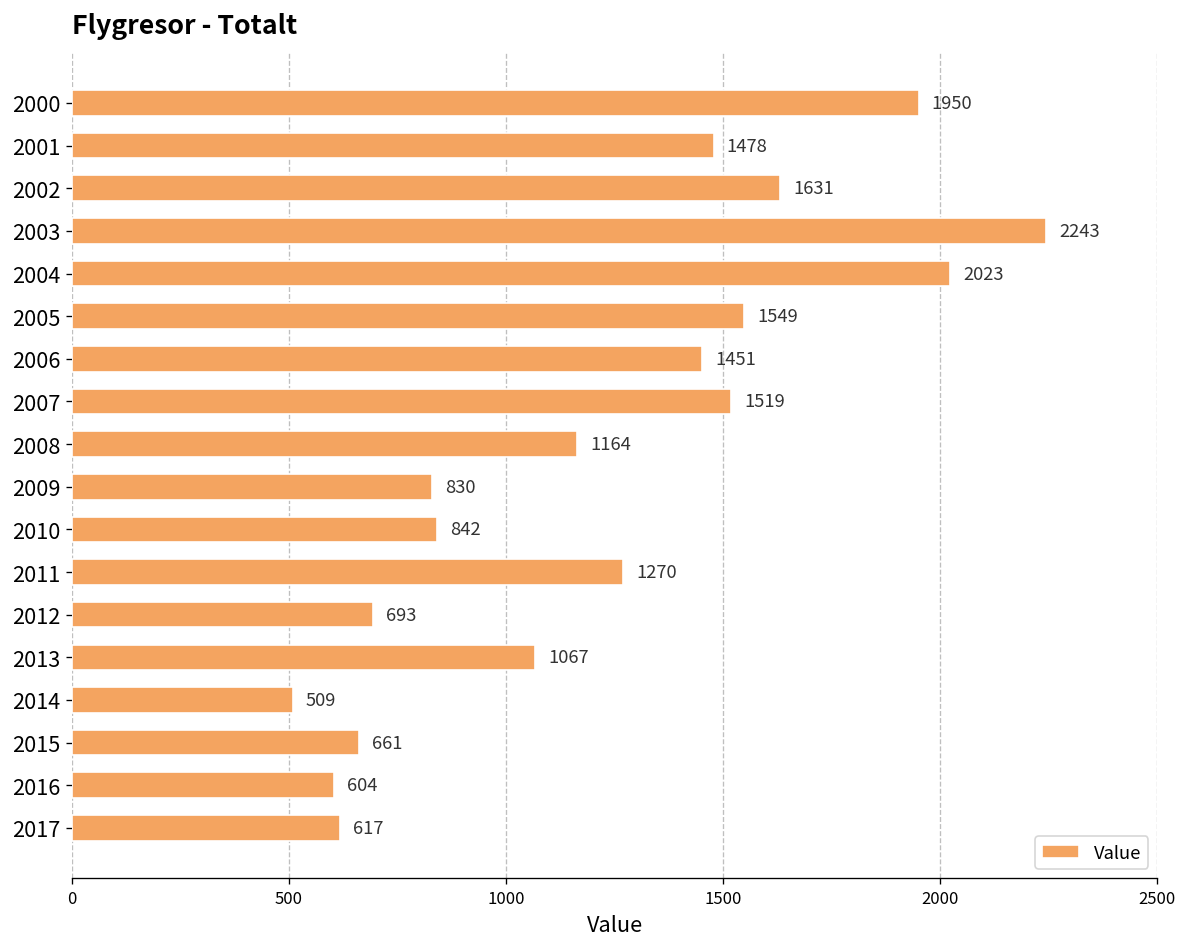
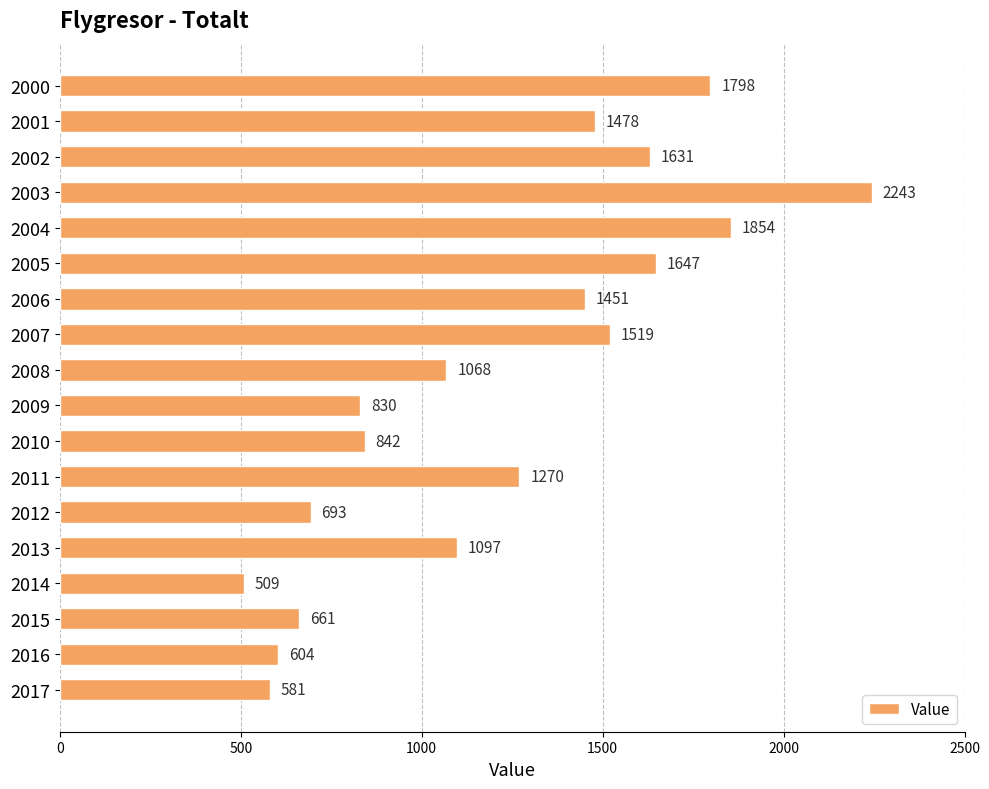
  {
-   "2000": 1950,
+   "2000": 1798,
    "2001": 1478,
    "2002": 1631,
    "2003": 2243,
-   "2004": 2023,
-   "2005": 1549,
+   "2004": 1854,
+   "2005": 1647,
    "2006": 1451,
    "2007": 1519,
-   "2008": 1164,
+   "2008": 1068,
    "2009": 830,
    "2010": 842,
    "2011": 1270,
    "2012": 693,
-   "2013": 1067,
+   "2013": 1097,
    "2014": 509,
    "2015": 661,
    "2016": 604,
-   "2017": 617
+   "2017": 581
  }
